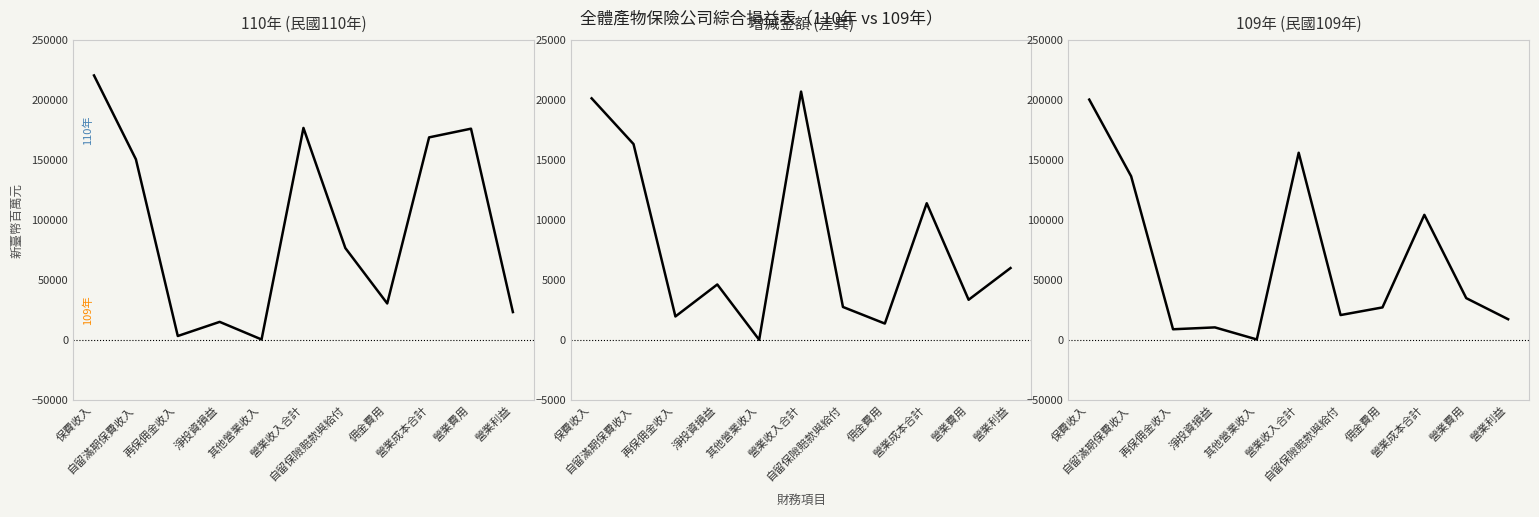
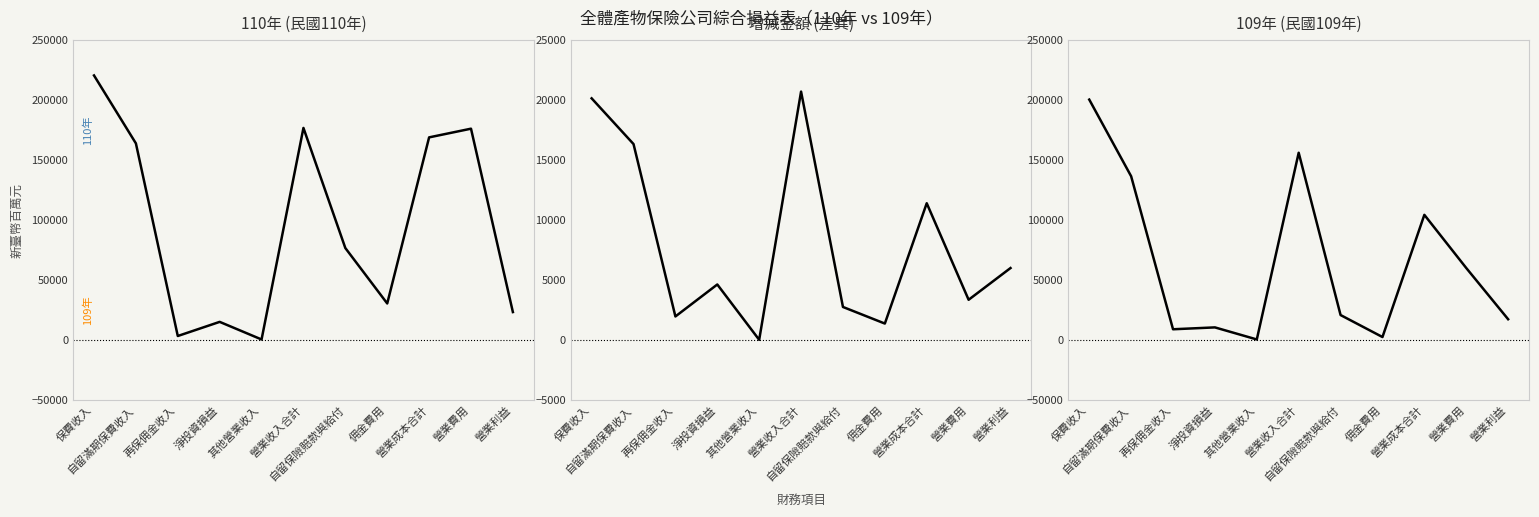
  {
    "110年 (民國110年)": {
      "保費收入": 220000,
-     "自留滿期保費收入": 150000,
+     "自留滿期保費收入": 164000,
      "再保佣金收入": 3000,
      "淨投資損益": 15000,
      "其他營業收入": 0,
      "營業收入合計": 176000,
      "自留保險賠款與給付": 76000,
      "佣金費用": 30000,
      "營業成本合計": 169000,
      "營業費用": 176000,
      "營業利益": 23000
    },
    "增減金額 (差異)": {
      "保費收入": 20100,
      "自留滿期保費收入": 16300,
      "再保佣金收入": 1900,
      "淨投資損益": 4600,
      "其他營業收入": 0,
      "營業收入合計": 20700,
      "自留保險賠款與給付": 2700,
      "佣金費用": 1300,
      "營業成本合計": 11400,
      "營業費用": 3300,
      "營業利益": 6000
    },
    "109年 (民國109年)": {
      "保費收入": 200000,
      "自留滿期保費收入": 136000,
      "再保佣金收入": 9000,
      "淨投資損益": 10000,
      "其他營業收入": 0,
      "營業收入合計": 156000,
      "自留保險賠款與給付": 21000,
-     "佣金費用": 27000,
+     "佣金費用": 2000,
      "營業成本合計": 104000,
-     "營業費用": 35000,
+     "營業費用": 60000,
      "營業利益": 17000
    }
  }
